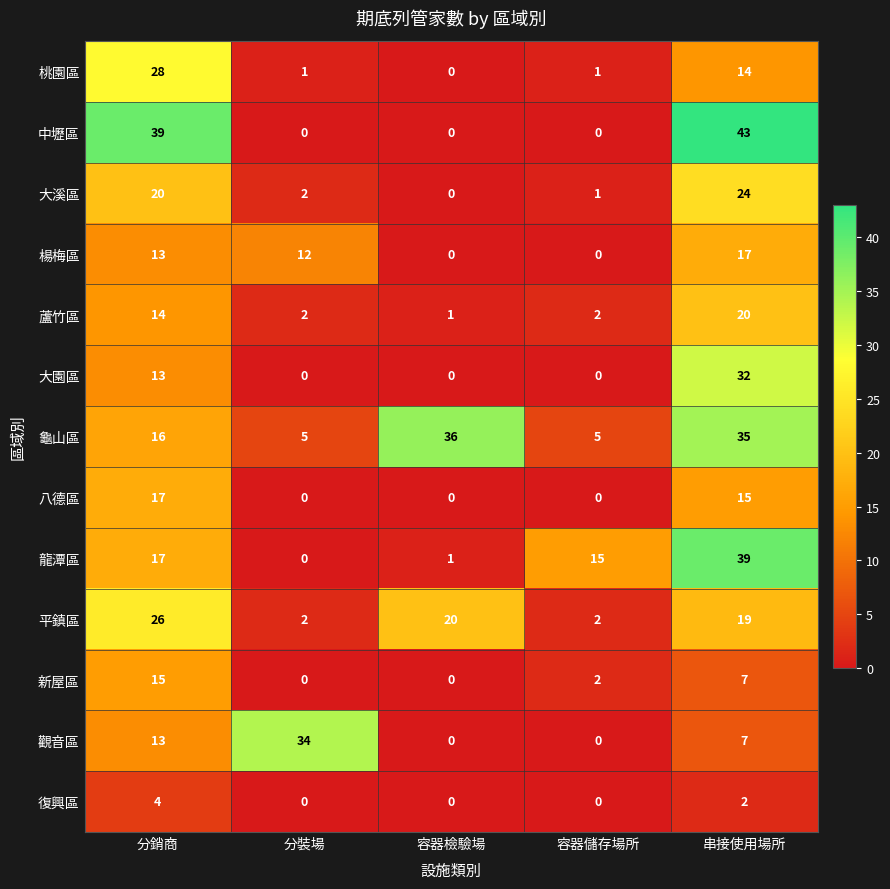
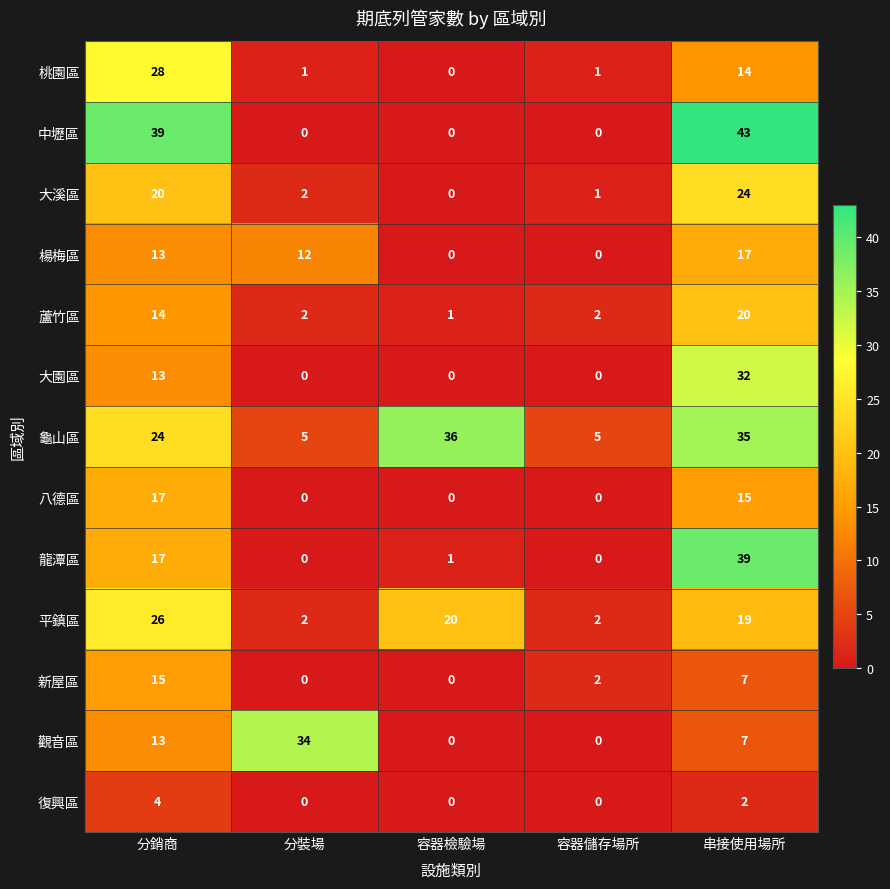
  {
    "桃園區": {
      "分銷商": 28,
      "分裝場": 1,
      "容器檢驗場": 0,
      "容器儲存場所": 1,
      "串接使用場所": 14
    },
    "中壢區": {
      "分銷商": 39,
      "分裝場": 0,
      "容器檢驗場": 0,
      "容器儲存場所": 0,
      "串接使用場所": 43
    },
    "大溪區": {
      "分銷商": 20,
      "分裝場": 2,
      "容器檢驗場": 0,
      "容器儲存場所": 1,
      "串接使用場所": 24
    },
    "楊梅區": {
      "分銷商": 13,
      "分裝場": 12,
      "容器檢驗場": 0,
      "容器儲存場所": 0,
      "串接使用場所": 17
    },
    "蘆竹區": {
      "分銷商": 14,
      "分裝場": 2,
      "容器檢驗場": 1,
      "容器儲存場所": 2,
      "串接使用場所": 20
    },
    "大園區": {
      "分銷商": 13,
      "分裝場": 0,
      "容器檢驗場": 0,
      "容器儲存場所": 0,
      "串接使用場所": 32
    },
    "龜山區": {
-     "分銷商": 16,
+     "分銷商": 24,
      "分裝場": 5,
      "容器檢驗場": 36,
      "容器儲存場所": 5,
      "串接使用場所": 35
    },
    "八德區": {
      "分銷商": 17,
      "分裝場": 0,
      "容器檢驗場": 0,
      "容器儲存場所": 0,
      "串接使用場所": 15
    },
    "龍潭區": {
      "分銷商": 17,
      "分裝場": 0,
      "容器檢驗場": 1,
-     "容器儲存場所": 15,
+     "容器儲存場所": 0,
      "串接使用場所": 39
    },
    "平鎮區": {
      "分銷商": 26,
      "分裝場": 2,
      "容器檢驗場": 20,
      "容器儲存場所": 2,
      "串接使用場所": 19
    },
    "新屋區": {
      "分銷商": 15,
      "分裝場": 0,
      "容器檢驗場": 0,
      "容器儲存場所": 2,
      "串接使用場所": 7
    },
    "觀音區": {
      "分銷商": 13,
      "分裝場": 34,
      "容器檢驗場": 0,
      "容器儲存場所": 0,
      "串接使用場所": 7
    },
    "復興區": {
      "分銷商": 4,
      "分裝場": 0,
      "容器檢驗場": 0,
      "容器儲存場所": 0,
      "串接使用場所": 2
    }
  }
